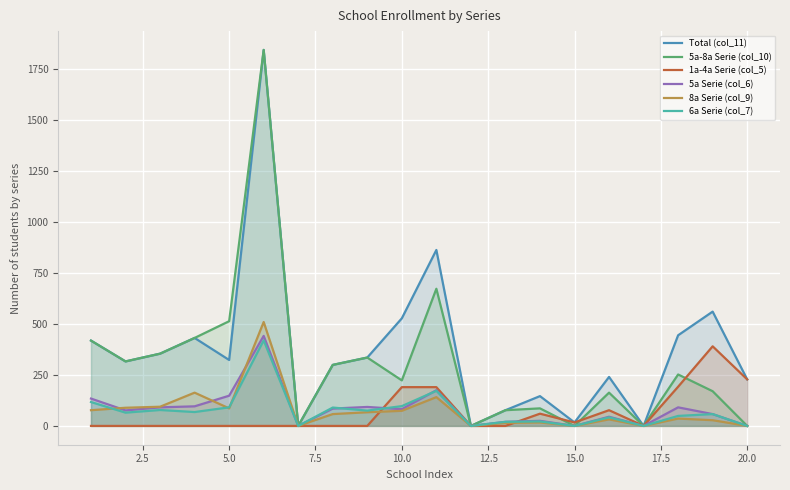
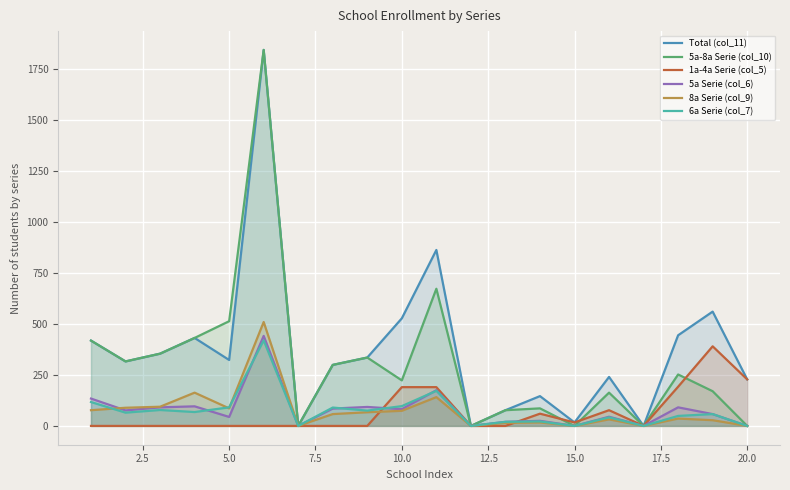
  {
    "5a-8a Serie (col_10)": {
      "5.0": 510,
      "10.0": 220
    },
    "5a Serie (col_6)": {
-     "5.0": 150
+     "5.0": 40
    }
  }
